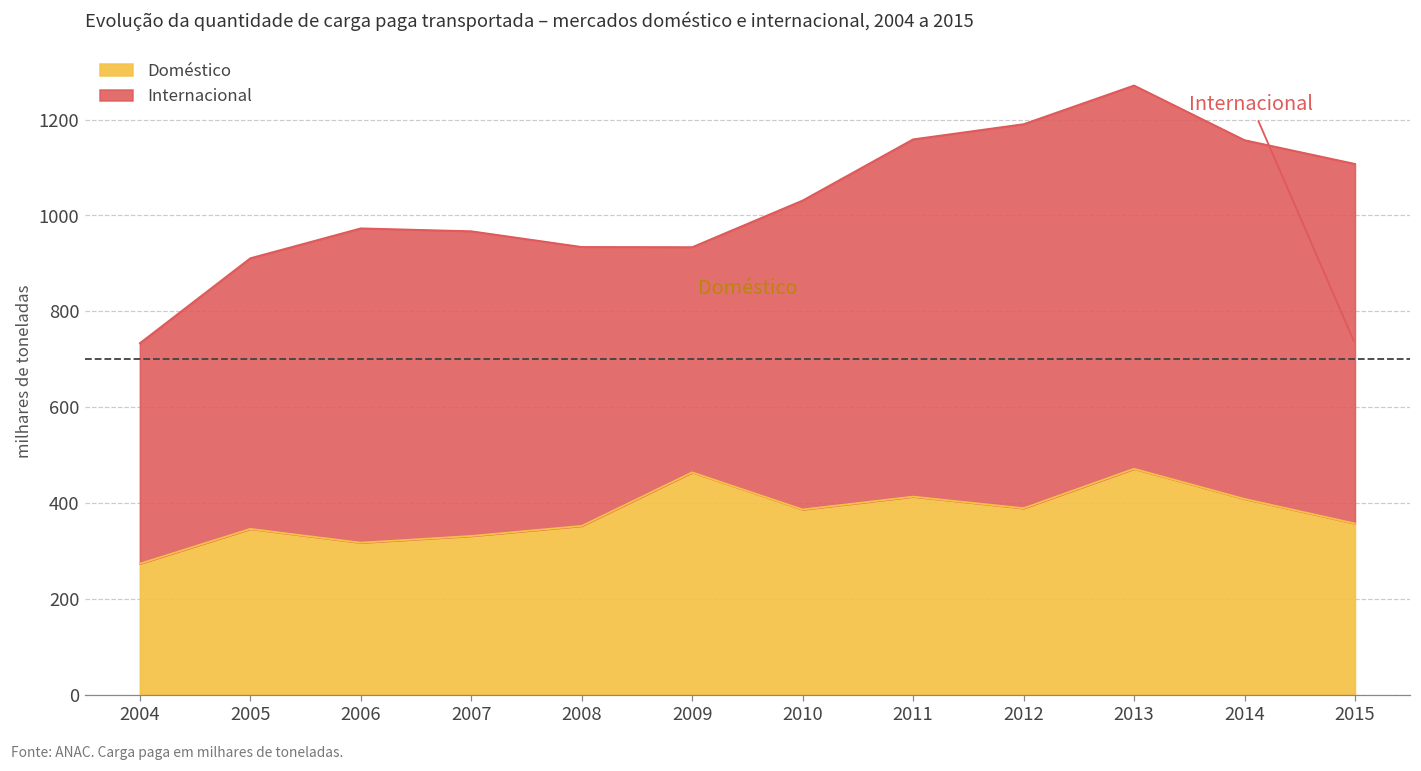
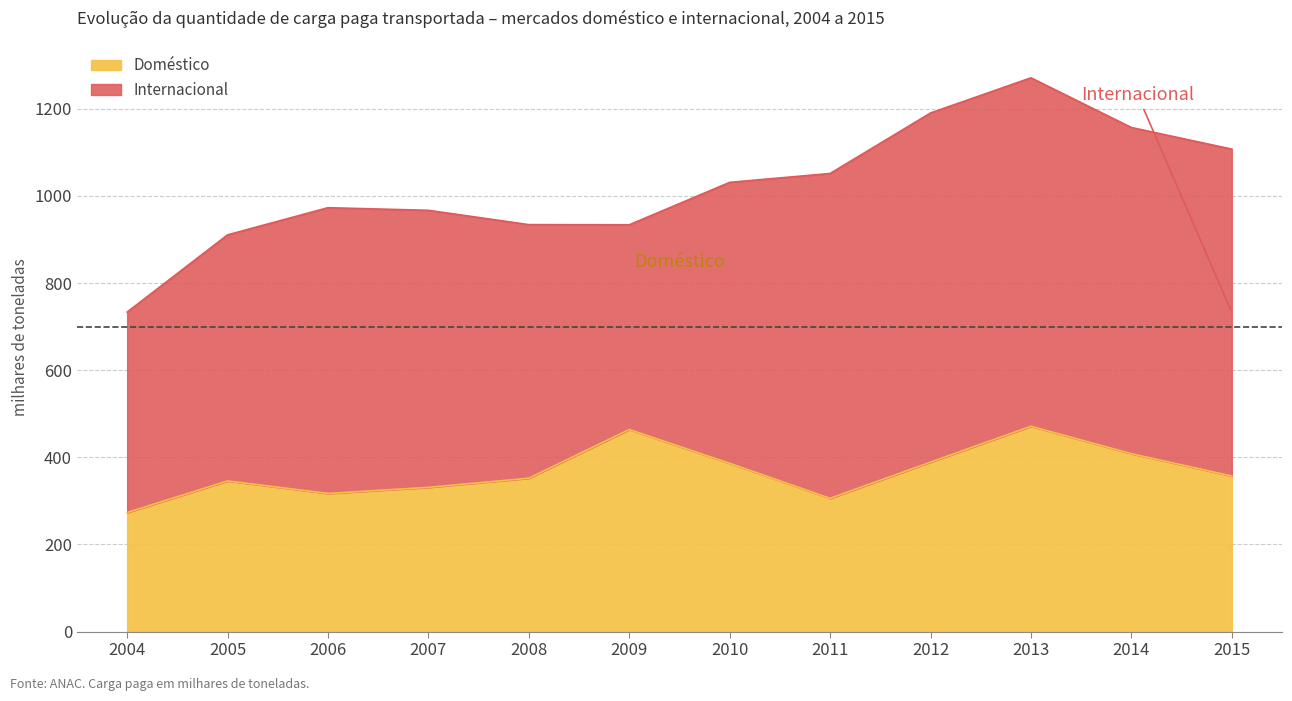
  {
    "Doméstico": {
      "2004": 270,
      "2005": 350,
      "2006": 320,
      "2007": 330,
      "2008": 350,
      "2009": 460,
      "2010": 390,
-     "2011": 410,
+     "2011": 310,
      "2012": 390,
      "2013": 470,
      "2014": 410,
      "2015": 360
    },
    "Internacional": {
      "2004": 460,
      "2005": 560,
      "2006": 660,
      "2007": 640,
      "2008": 580,
      "2009": 470,
      "2010": 640,
      "2011": 750,
      "2012": 800,
      "2013": 800,
      "2014": 750,
      "2015": 750
    }
  }
